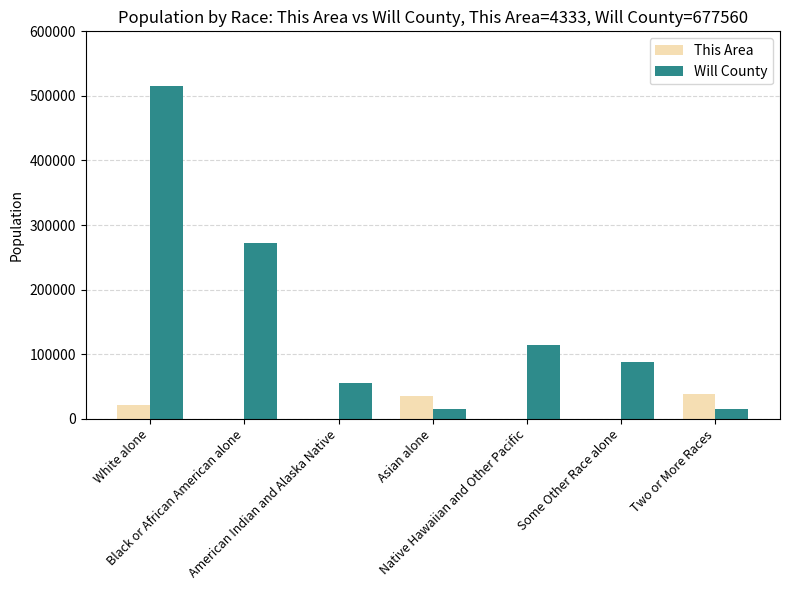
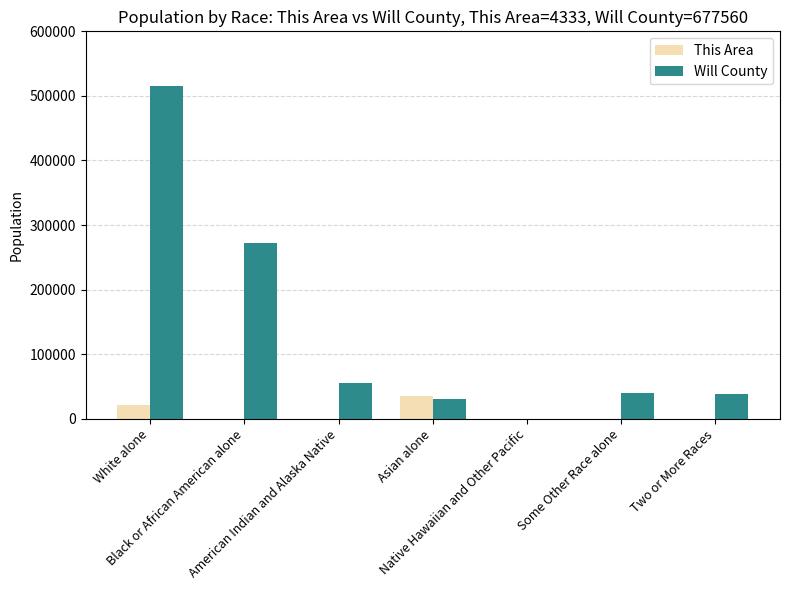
  {
    "This Area": {
      "White alone": 20000,
      "American Indian and Alaska Native": 0,
      "Asian alone": 30000,
      "Native Hawaiian and Other Pacific": 0,
-     "Two or More Races": 40000
+     "Two or More Races": 0
    },
    "Will County": {
      "White alone": 510000,
      "Black or African American alone": 270000,
      "American Indian and Alaska Native": 60000,
-     "Asian alone": 20000,
-     "Native Hawaiian and Other Pacific": 110000,
-     "Some Other Race alone": 90000,
-     "Two or More Races": 20000
+     "Asian alone": 30000,
+     "Native Hawaiian and Other Pacific": 0,
+     "Some Other Race alone": 40000,
+     "Two or More Races": 40000
    }
  }
